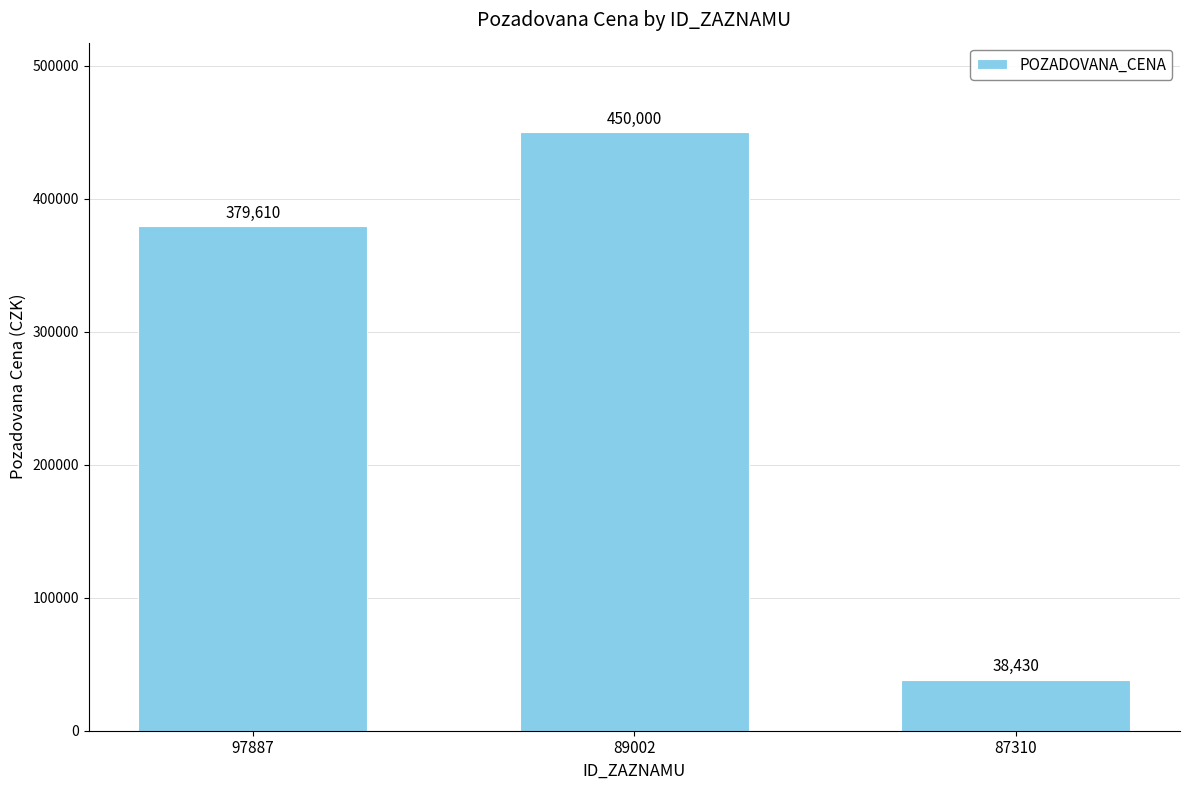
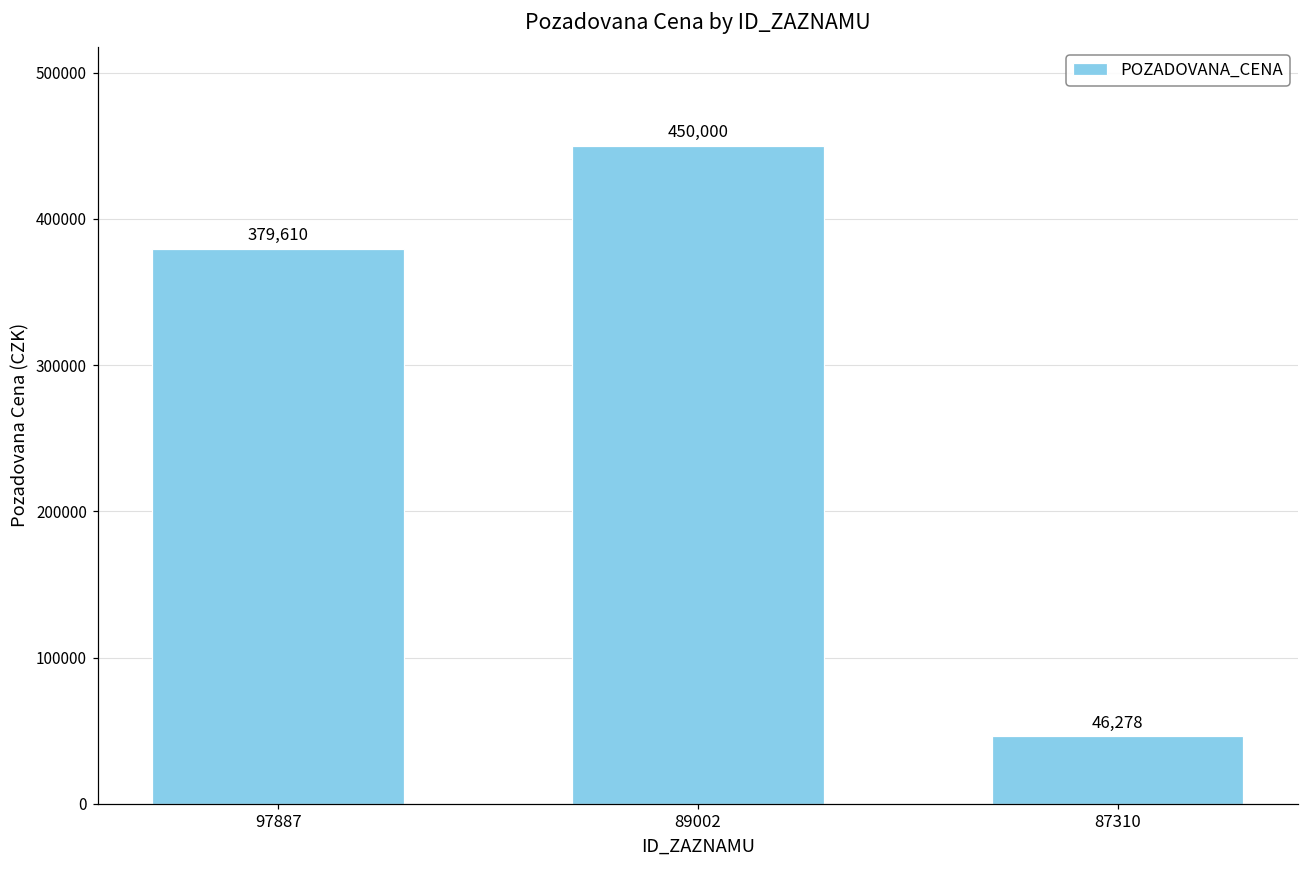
  {
    "97887": "379,610",
    "89002": "450,000",
-   "87310": "38,430"
+   "87310": "46,278"
  }
